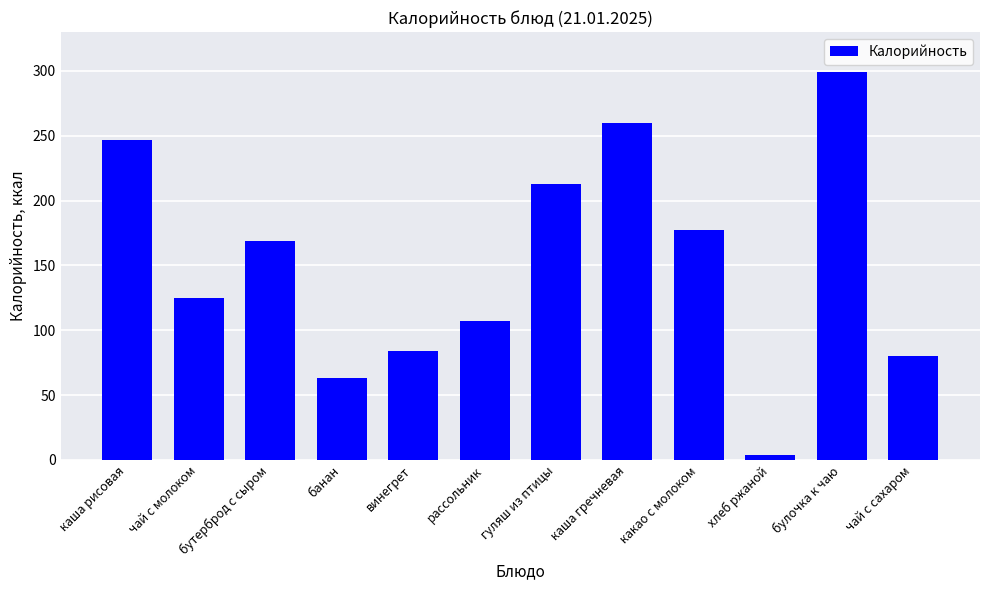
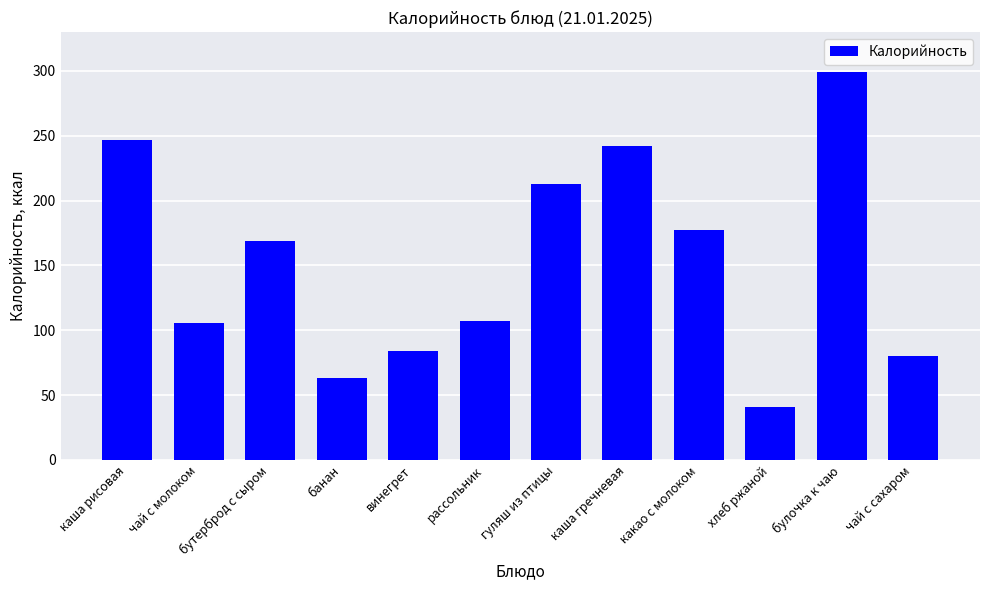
  {
    "каша рисовая": 247,
-   "чай с молоком": 125,
+   "чай с молоком": 106,
    "бутерброд с сыром": 169,
    "банан": 63,
    "винегрет": 84,
    "рассольник": 107,
    "гуляш из птицы": 213,
-   "каша гречневая": 260,
+   "каша гречневая": 242,
    "какао с молоком": 177,
-   "хлеб ржаной": 4,
+   "хлеб ржаной": 41,
    "булочка к чаю": 299,
    "чай с сахаром": 80
  }
